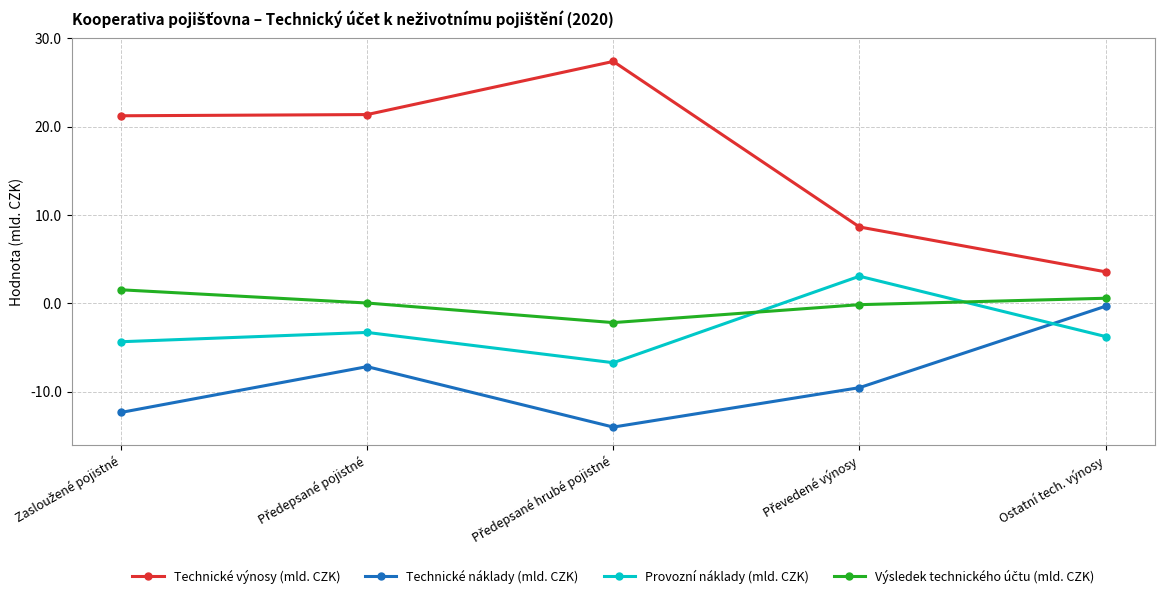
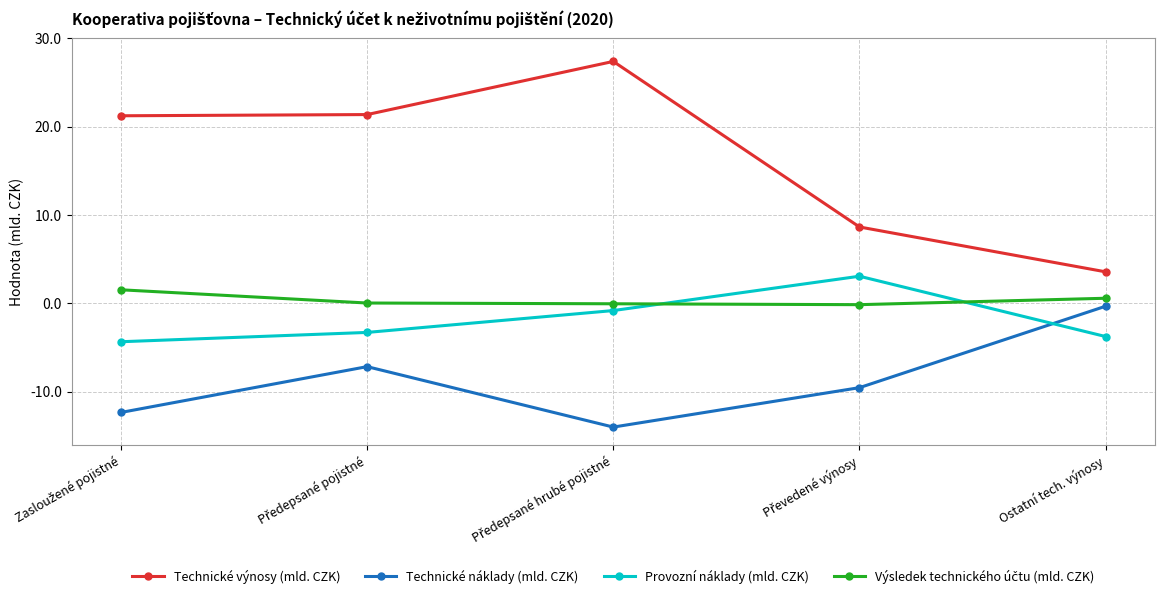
  {
    "Technické výnosy (mld. CZK)": {
      "Zasloužené pojistné": 21,
      "Předepsané pojistné": 21,
      "Předepsané hrubé pojistné": 27,
      "Převedené výnosy": 9,
      "Ostatní tech. výnosy": 4
    },
    "Technické náklady (mld. CZK)": {
      "Zasloužené pojistné": -12,
      "Předepsané pojistné": -7,
      "Předepsané hrubé pojistné": -14,
      "Převedené výnosy": -10,
      "Ostatní tech. výnosy": 0
    },
    "Provozní náklady (mld. CZK)": {
      "Zasloužené pojistné": -4,
      "Předepsané pojistné": -3,
-     "Předepsané hrubé pojistné": -7,
+     "Předepsané hrubé pojistné": -1,
      "Převedené výnosy": 3,
      "Ostatní tech. výnosy": -4
    },
    "Výsledek technického účtu (mld. CZK)": {
      "Zasloužené pojistné": 2,
      "Předepsané pojistné": 0,
-     "Předepsané hrubé pojistné": -2,
+     "Předepsané hrubé pojistné": 0,
      "Převedené výnosy": 0,
      "Ostatní tech. výnosy": 1
    }
  }
